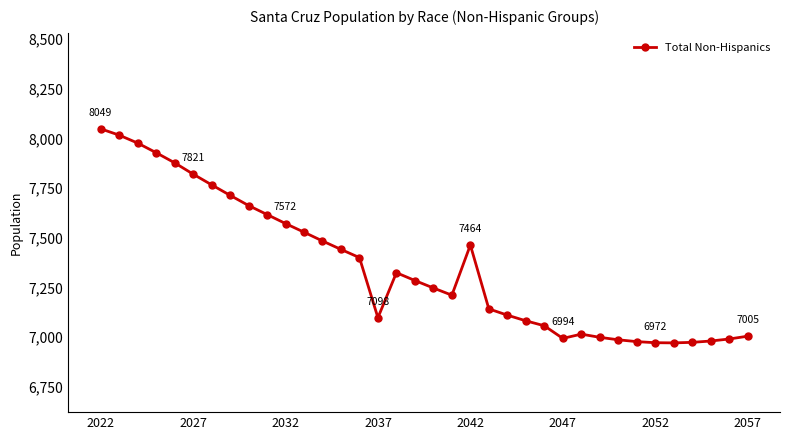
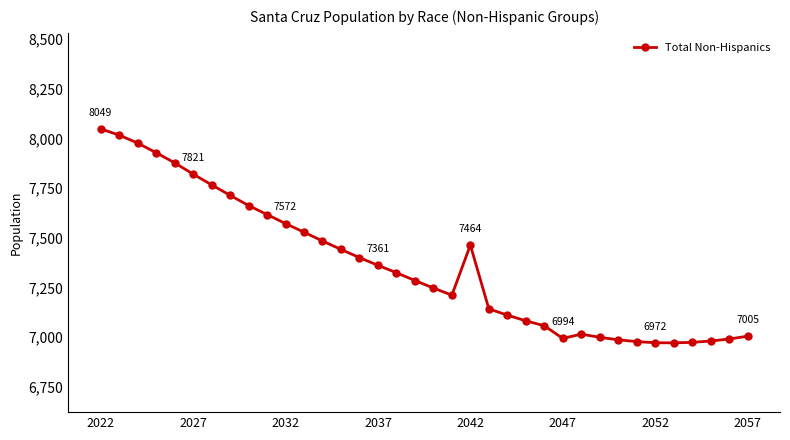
  {
    "2022": 8049,
    "2027": 7821,
    "2032": 7572,
-   "2037": 7098,
+   "2037": 7361,
    "2042": 7464,
    "2047": 6994,
    "2052": 6972,
    "2057": 7005
  }
